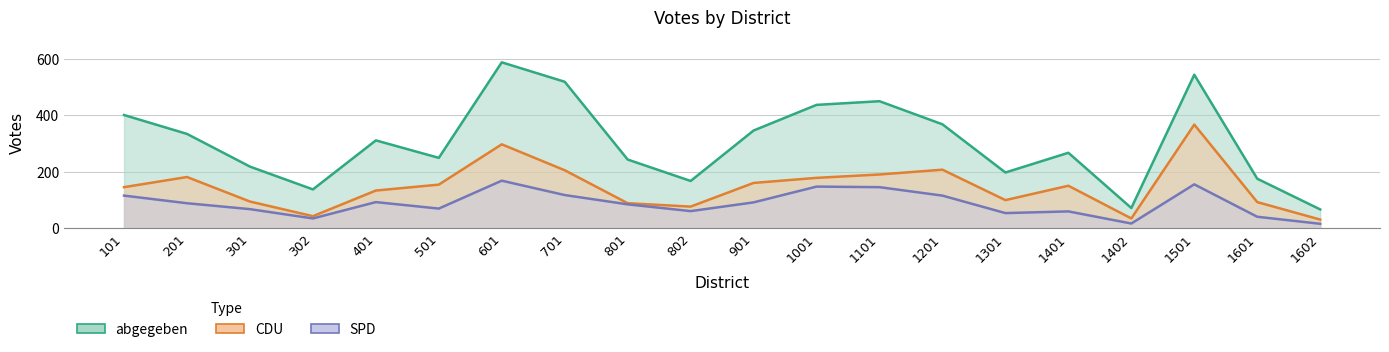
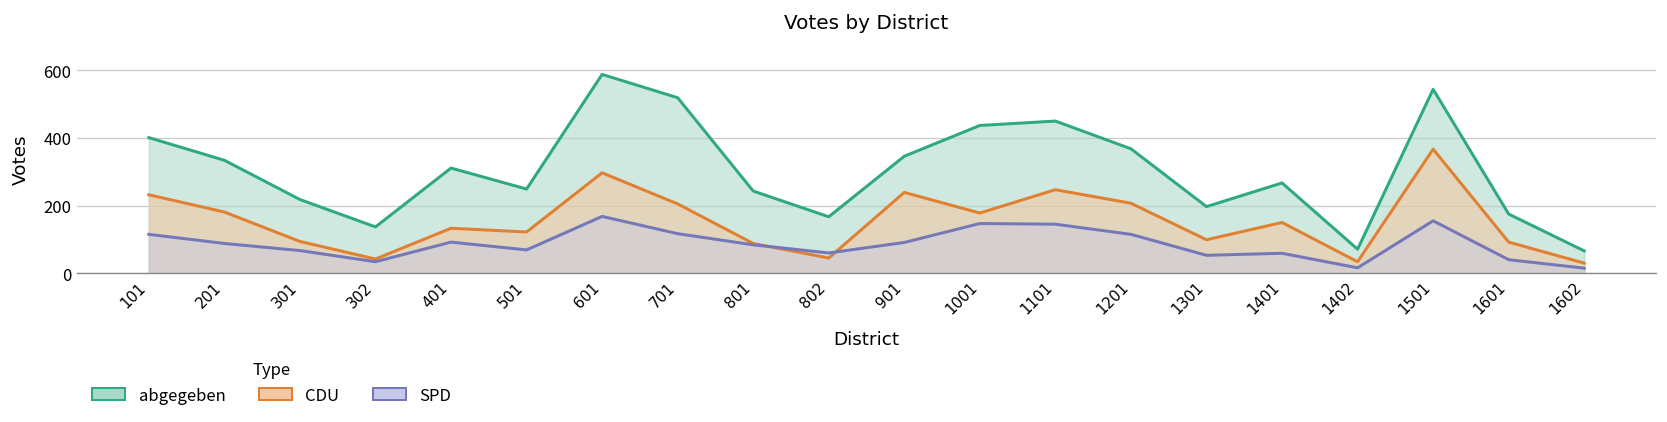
  {
    "CDU": {
-     "101": 150,
+     "101": 230,
      "201": 180,
      "301": 90,
      "401": 130,
-     "501": 150,
+     "501": 120,
      "601": 300,
      "701": 210,
-     "802": 80,
-     "901": 160,
+     "802": 50,
+     "901": 240,
      "1001": 180,
-     "1101": 190,
+     "1101": 250,
      "1201": 210,
      "1301": 100,
      "1401": 150,
      "1402": 30,
      "1501": 370,
      "1601": 90,
      "1602": 30
    }
  }
